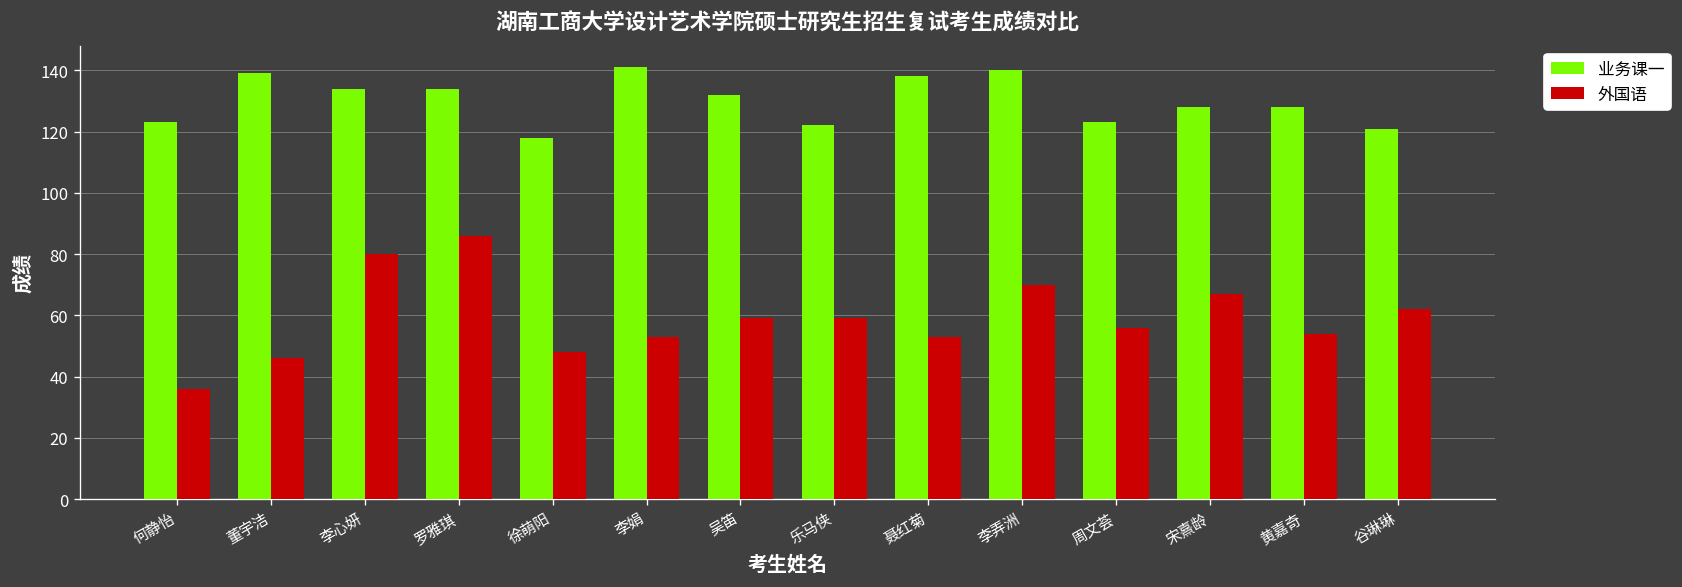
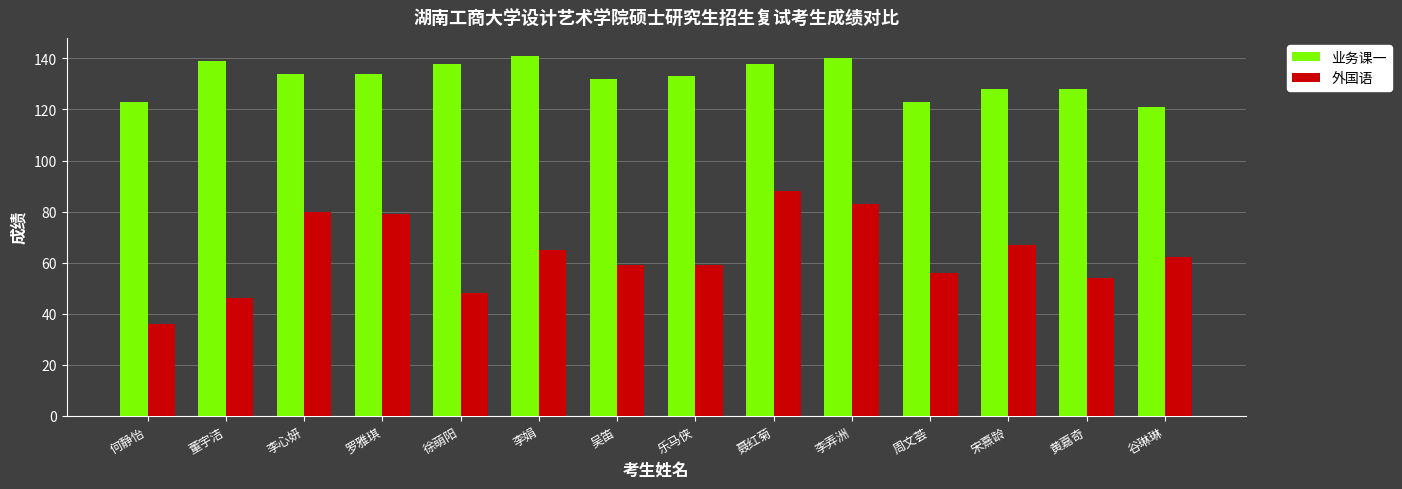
  {
    "业务课一": {
      "何静怡": 123,
      "董宇洁": 139,
      "李心妍": 134,
      "罗雅琪": 134,
-     "徐萌阳": 118,
+     "徐萌阳": 138,
      "李娟": 141,
      "吴笛": 132,
-     "乐马侠": 122,
+     "乐马侠": 133,
      "聂红菊": 138,
      "李弄洲": 140,
      "周文荟": 123,
      "宋熹龄": 128,
      "黄嘉奇": 128,
      "谷琳琳": 121
    },
    "外国语": {
      "何静怡": 36,
      "董宇洁": 46,
      "李心妍": 80,
-     "罗雅琪": 86,
+     "罗雅琪": 79,
      "徐萌阳": 48,
-     "李娟": 53,
+     "李娟": 65,
      "吴笛": 59,
      "乐马侠": 59,
-     "聂红菊": 53,
-     "李弄洲": 70,
+     "聂红菊": 88,
+     "李弄洲": 83,
      "周文荟": 56,
      "宋熹龄": 67,
      "黄嘉奇": 54,
      "谷琳琳": 62
    }
  }
